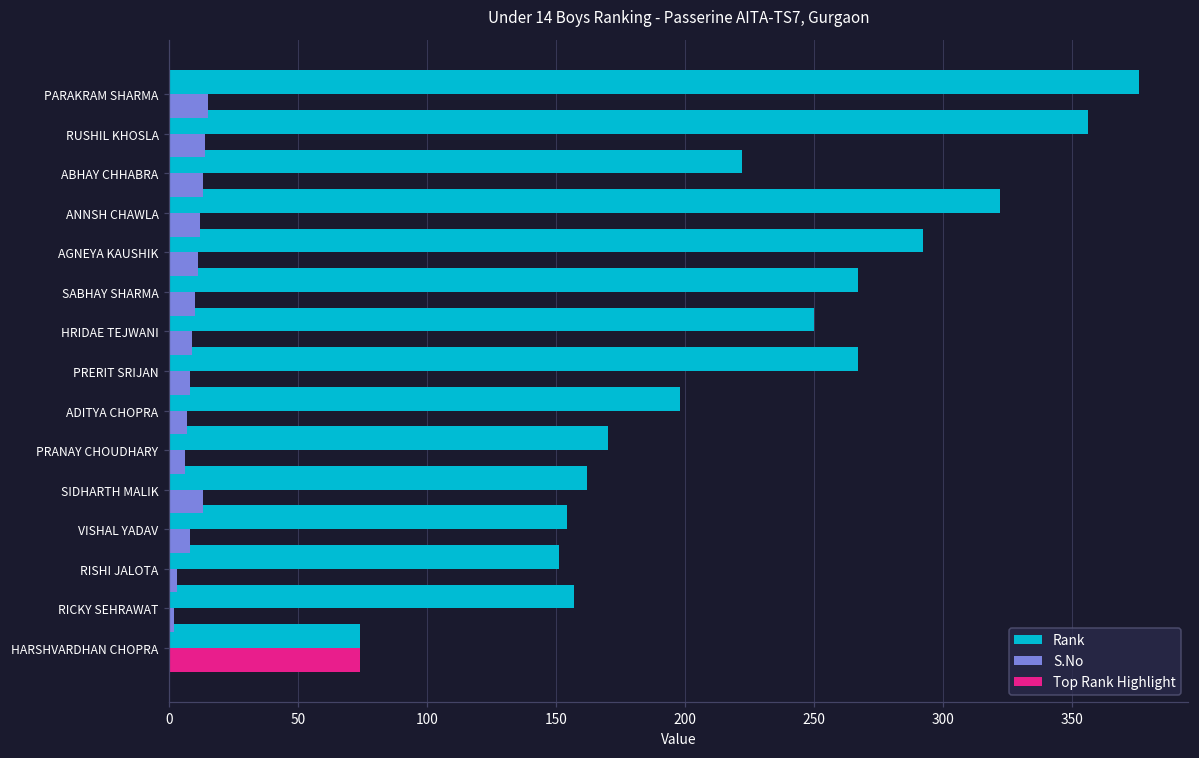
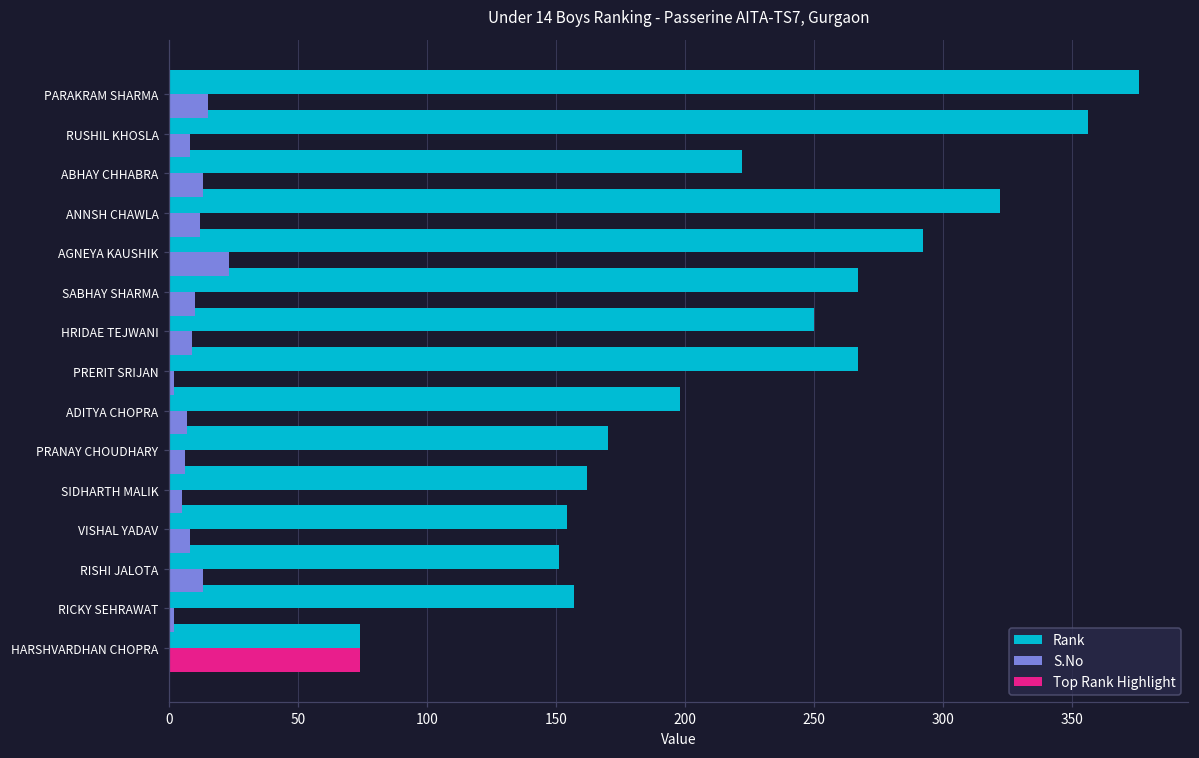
  {
    "Rank": {
      "PARAKRAM SHARMA": 376,
      "RUSHIL KHOSLA": 356,
      "ABHAY CHHABRA": 222,
      "ANNSH CHAWLA": 322,
      "AGNEYA KAUSHIK": 292,
      "SABHAY SHARMA": 267,
      "HRIDAE TEJWANI": 250,
      "PRERIT SRIJAN": 267,
      "ADITYA CHOPRA": 198,
      "PRANAY CHOUDHARY": 170,
      "SIDHARTH MALIK": 162,
      "VISHAL YADAV": 154,
      "RISHI JALOTA": 151,
      "RICKY SEHRAWAT": 157,
      "HARSHVARDHAN CHOPRA": 74
    },
    "S.No": {
      "PARAKRAM SHARMA": 15,
-     "RUSHIL KHOSLA": 14,
+     "RUSHIL KHOSLA": 8,
      "ABHAY CHHABRA": 13,
      "ANNSH CHAWLA": 12,
-     "AGNEYA KAUSHIK": 11,
+     "AGNEYA KAUSHIK": 23,
      "SABHAY SHARMA": 10,
      "HRIDAE TEJWANI": 9,
-     "PRERIT SRIJAN": 8,
+     "PRERIT SRIJAN": 2,
      "ADITYA CHOPRA": 7,
      "PRANAY CHOUDHARY": 6,
-     "SIDHARTH MALIK": 13,
+     "SIDHARTH MALIK": 5,
      "VISHAL YADAV": 8,
-     "RISHI JALOTA": 3,
+     "RISHI JALOTA": 13,
      "RICKY SEHRAWAT": 2
    }
  }
